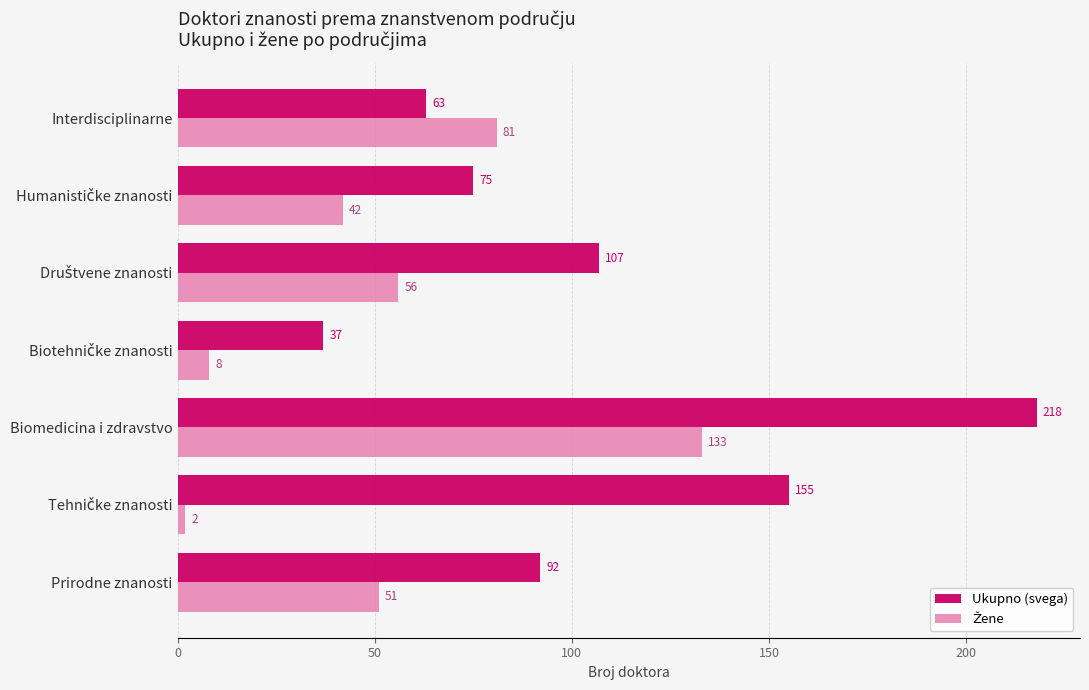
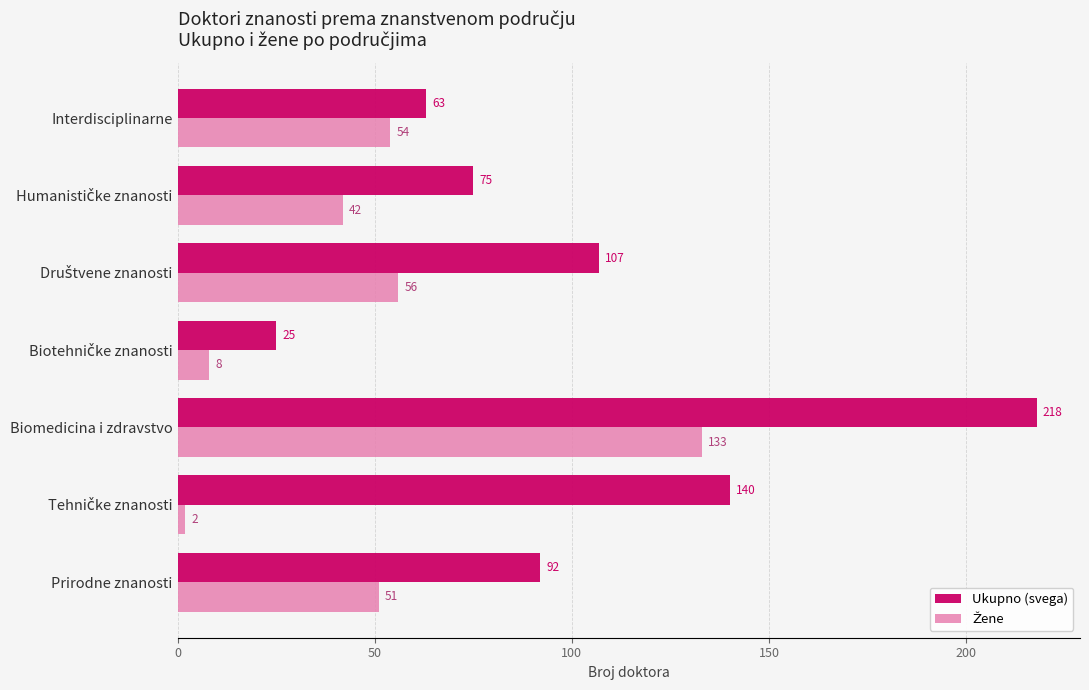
  {
    "Ukupno (svega)": {
      "Interdisciplinarne": 63,
      "Humanističke znanosti": 75,
      "Društvene znanosti": 107,
-     "Biotehničke znanosti": 37,
+     "Biotehničke znanosti": 25,
      "Biomedicina i zdravstvo": 218,
-     "Tehničke znanosti": 155,
+     "Tehničke znanosti": 140,
      "Prirodne znanosti": 92
    },
    "Žene": {
-     "Interdisciplinarne": 81,
+     "Interdisciplinarne": 54,
      "Humanističke znanosti": 42,
      "Društvene znanosti": 56,
      "Biotehničke znanosti": 8,
      "Biomedicina i zdravstvo": 133,
      "Tehničke znanosti": 2,
      "Prirodne znanosti": 51
    }
  }
